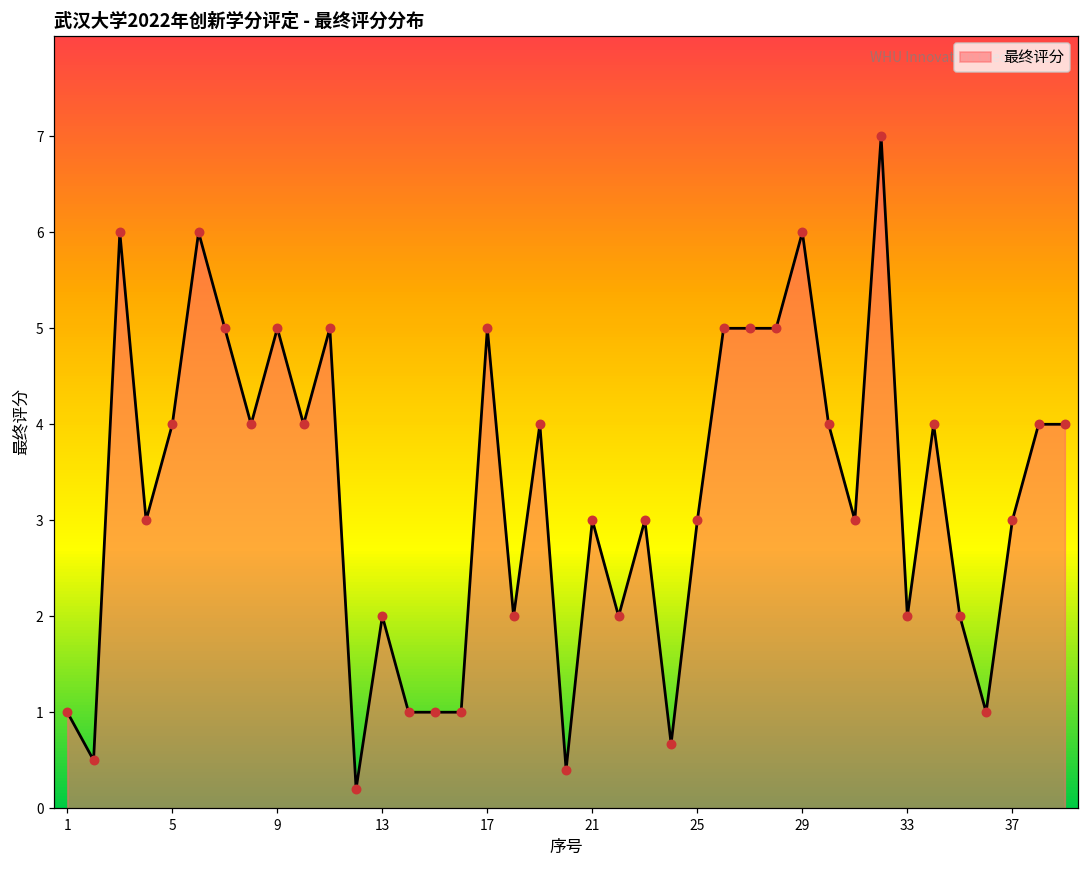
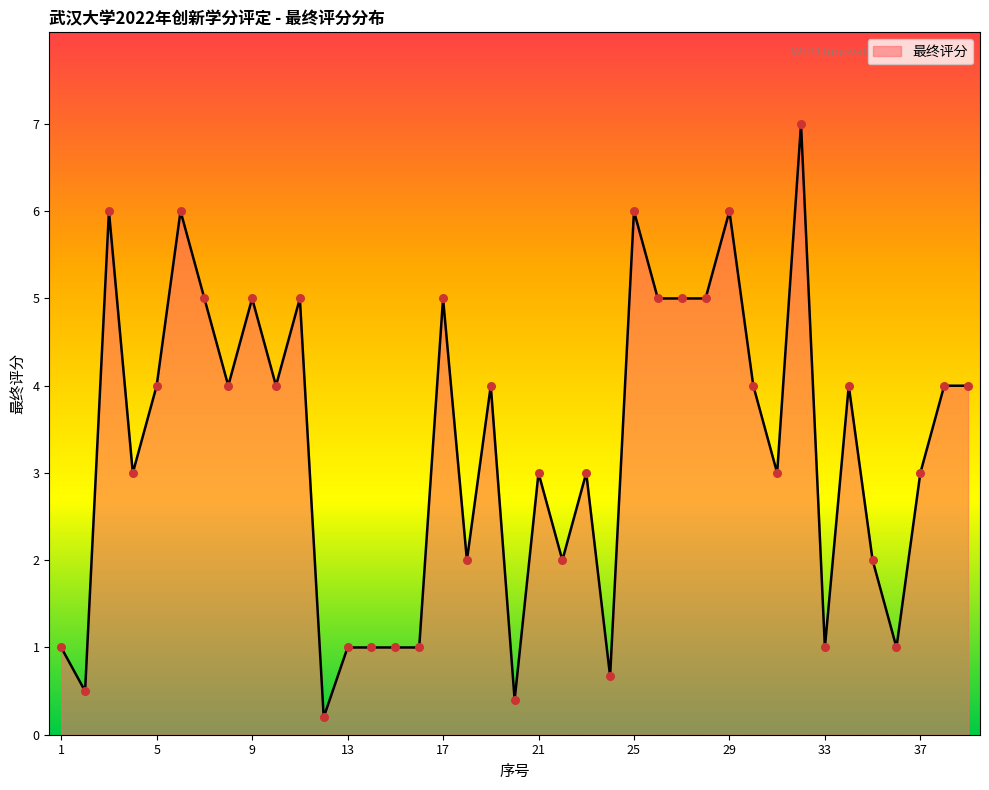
  {
    "1": 1,
    "5": 4,
    "9": 5,
-   "13": 2,
+   "13": 1,
    "17": 5,
    "21": 3,
-   "25": 3,
+   "25": 6,
    "29": 6,
-   "33": 2,
+   "33": 1,
    "37": 3
  }
